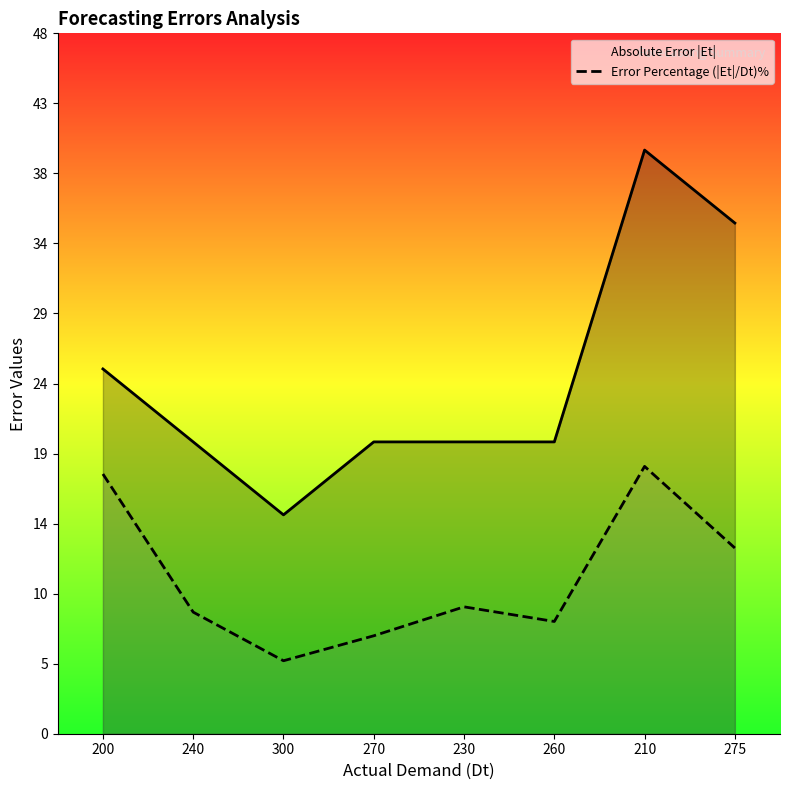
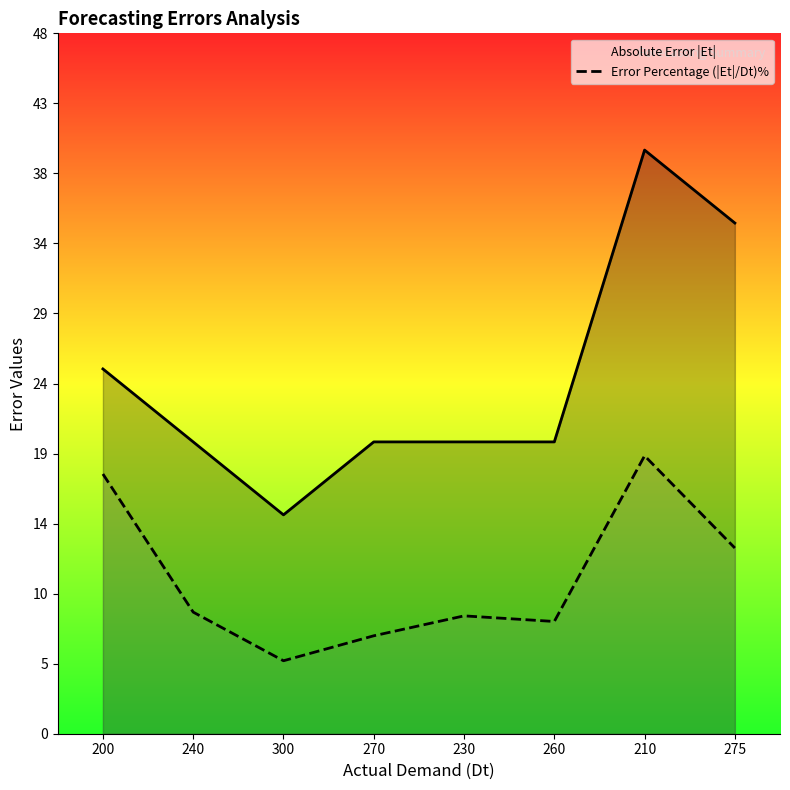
  {
    "Error Percentage (|Et|/Dt)%": {
      "200": 17.8,
      "240": 8.3,
      "300": 5.0,
      "270": 6.7,
-     "230": 8.7,
+     "230": 8.1,
      "260": 7.7,
-     "210": 18.3,
+     "210": 19.0,
      "275": 12.7
    }
  }
